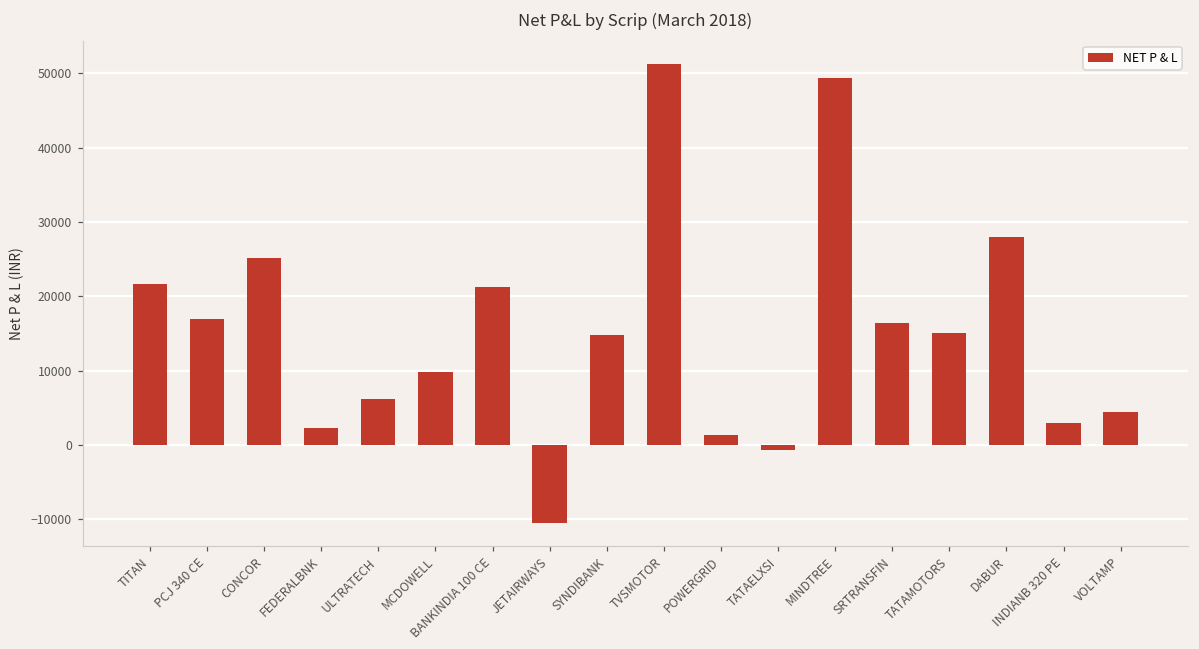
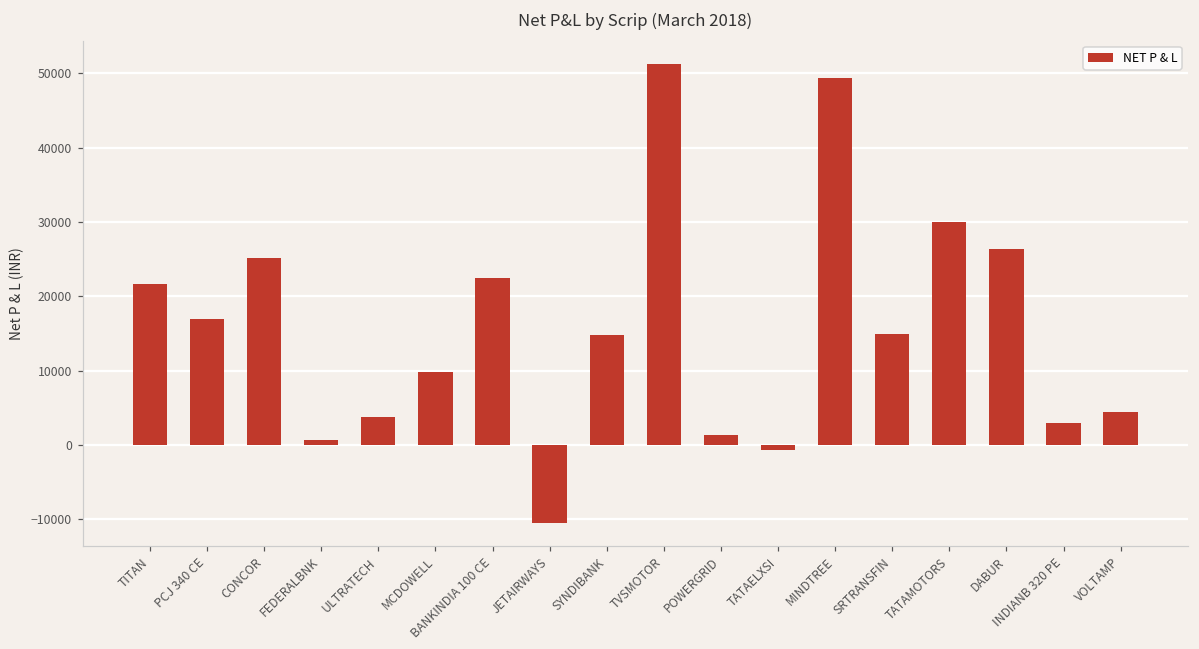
  {
    "TITAN": 22000,
    "PCJ 340 CE": 17000,
    "CONCOR": 25000,
-   "FEDERALBNK": 2000,
-   "ULTRATECH": 6000,
+   "FEDERALBNK": 1000,
+   "ULTRATECH": 4000,
    "MCDOWELL": 10000,
-   "BANKINDIA 100 CE": 21000,
+   "BANKINDIA 100 CE": 23000,
    "JETAIRWAYS": -10000,
    "SYNDIBANK": 15000,
    "TVSMOTOR": 51000,
    "POWERGRID": 1000,
    "TATAELXSI": -1000,
    "MINDTREE": 49000,
-   "SRTRANSFIN": 16000,
-   "TATAMOTORS": 15000,
-   "DABUR": 28000,
+   "SRTRANSFIN": 15000,
+   "TATAMOTORS": 30000,
+   "DABUR": 26000,
    "INDIANB 320 PE": 3000,
    "VOLTAMP": 4000
  }
